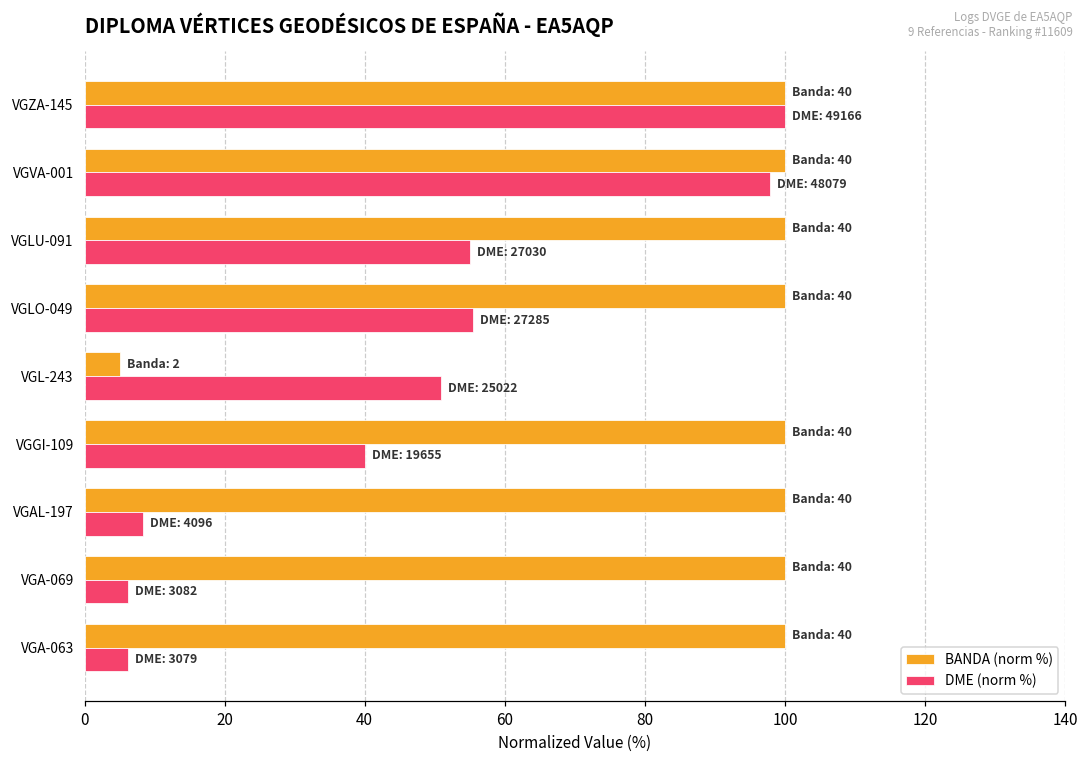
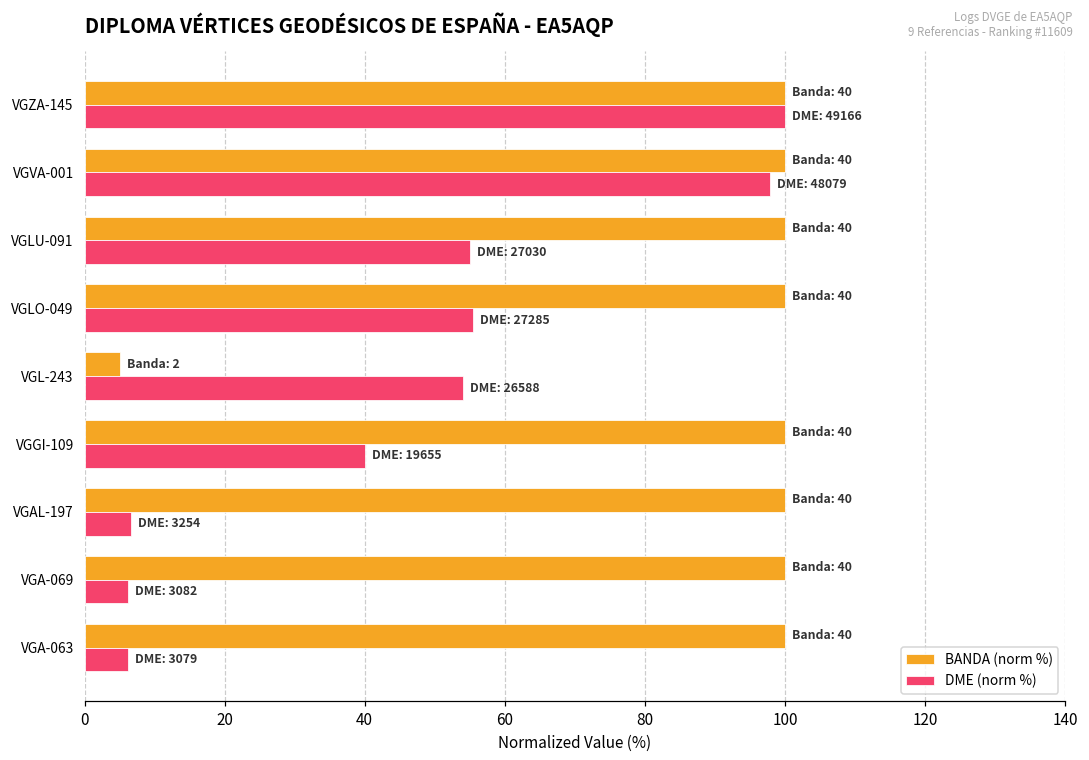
  {
    "DME (norm %)": {
-     "VGL-243": 25022,
-     "VGAL-197": 4096
+     "VGL-243": 26588,
+     "VGAL-197": 3254
    }
  }
